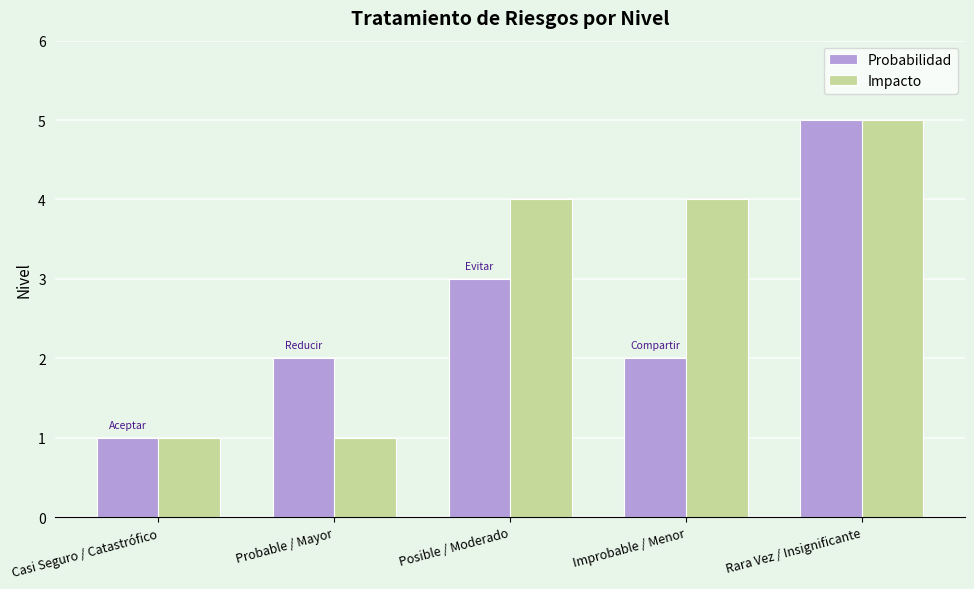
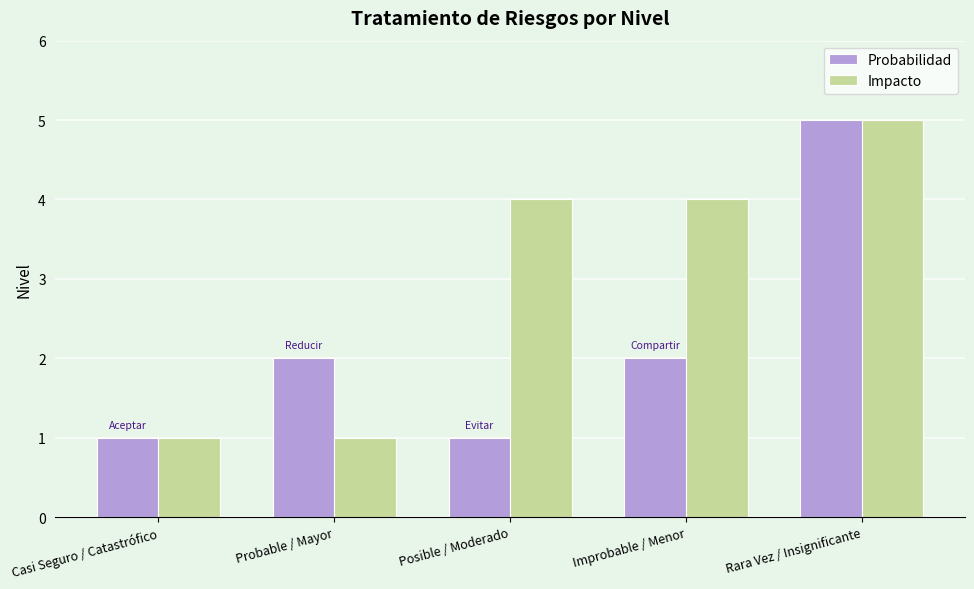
  {
    "Probabilidad": {
      "Casi Seguro / Catastrófico": 1,
      "Probable / Mayor": 2,
-     "Posible / Moderado": 3,
+     "Posible / Moderado": 1,
      "Improbable / Menor": 2,
      "Rara Vez / Insignificante": 5
    },
    "Impacto": {
      "Casi Seguro / Catastrófico": 1,
      "Probable / Mayor": 1,
      "Posible / Moderado": 4,
      "Improbable / Menor": 4,
      "Rara Vez / Insignificante": 5
    }
  }
